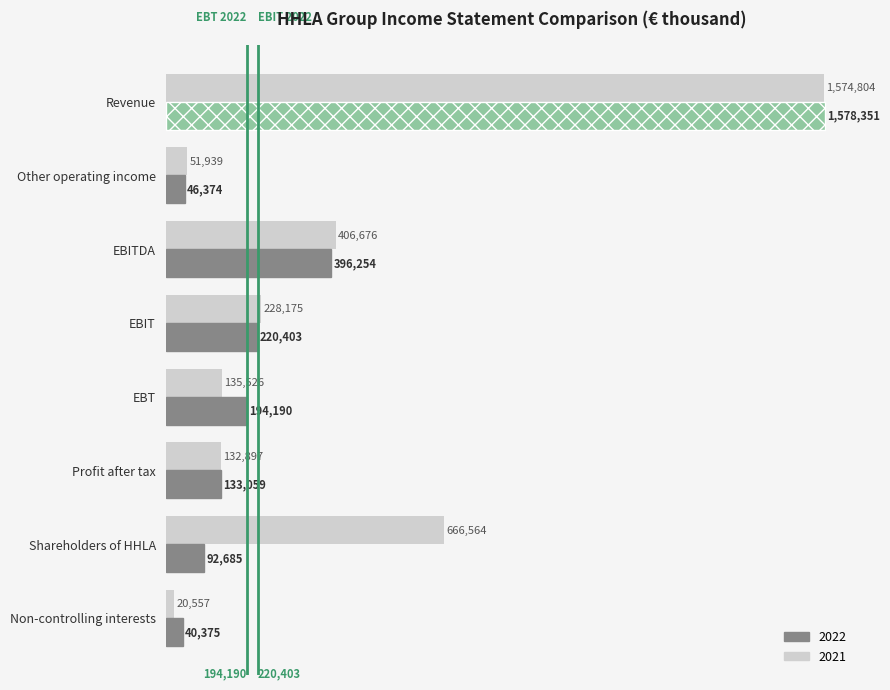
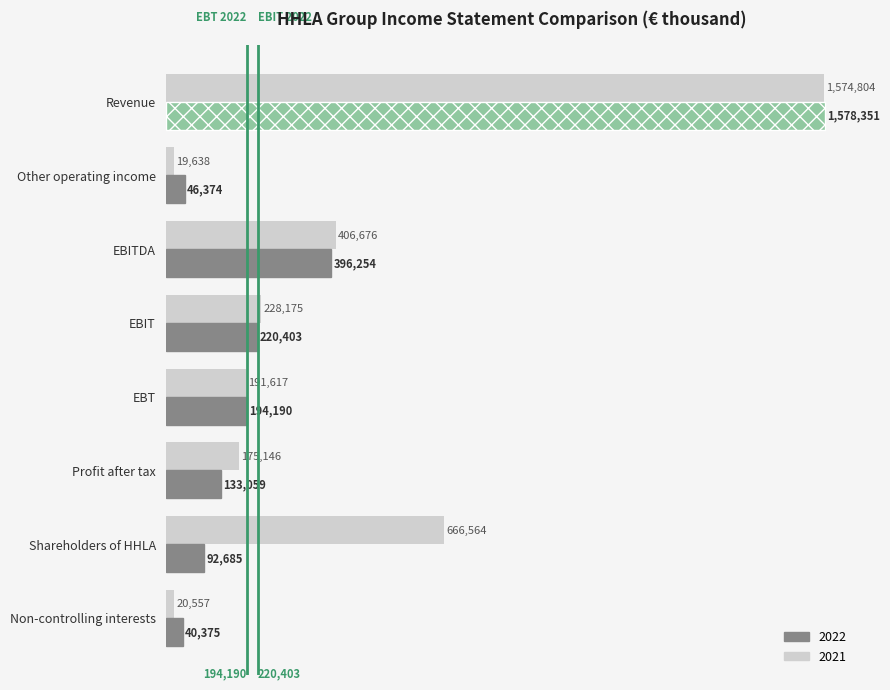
  {
    "2021": {
      "Revenue": "1,574,804",
-     "Other operating income": "51,939",
+     "Other operating income": "19,638",
      "EBITDA": "406,676",
      "EBIT": "228,175",
-     "EBT": "135,526",
-     "Profit after tax": "132,897",
+     "EBT": "191,617",
+     "Profit after tax": "175,146",
      "Shareholders of HHLA": "666,564",
      "Non-controlling interests": "20,557"
    }
  }
